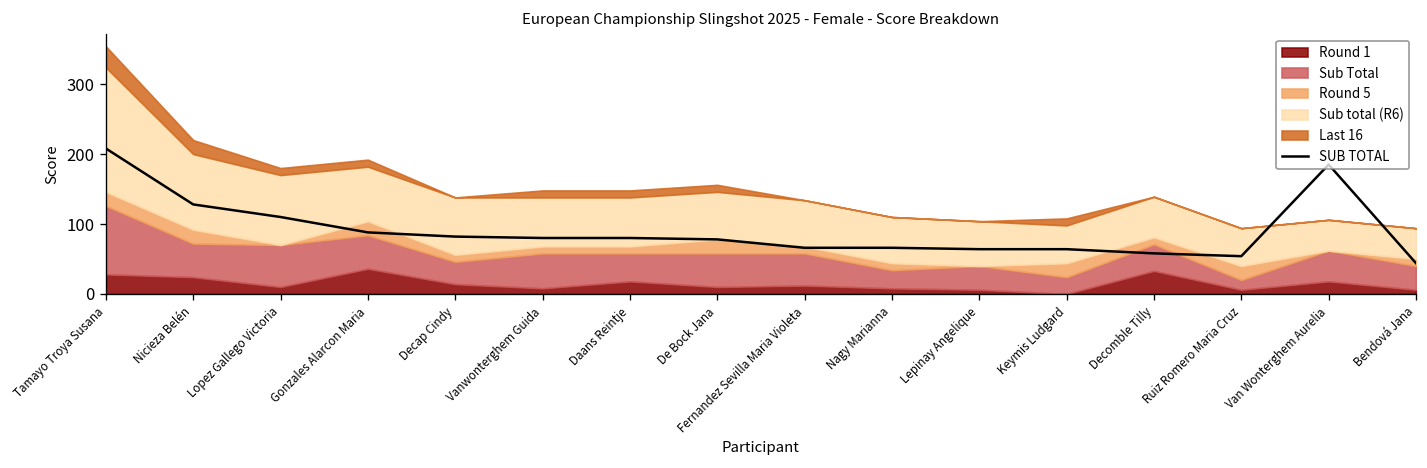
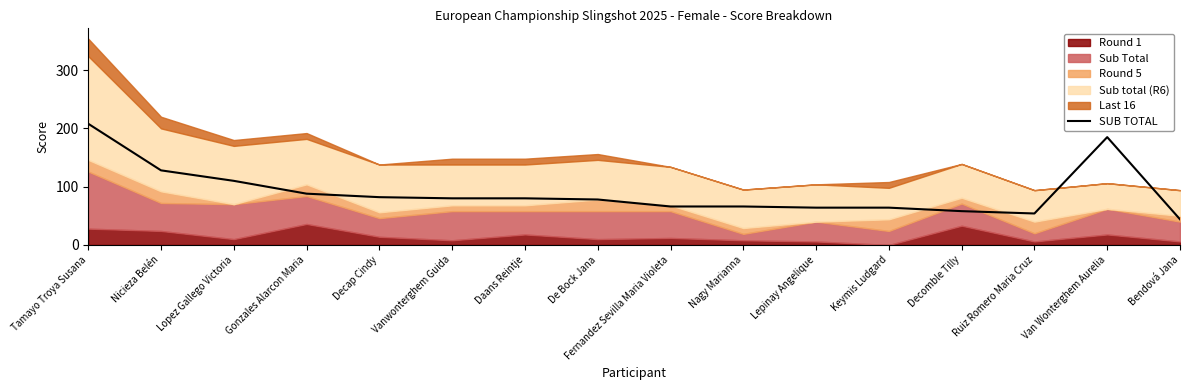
  {
    "SUB TOTAL": {
      "Tamayo Troya Susana": 210,
      "Nicieza Belén": 130,
      "Lopez Gallego Victoria": 110,
      "Decap Cindy": 80,
      "Vanwonterghem Guida": 80,
      "Daans Reintje": 80,
      "Nagy Marianna": 70,
      "Lepinay Angelique": 60,
      "Keymis Ludgard": 60,
      "Decomble Tilly": 60,
      "Ruiz Romero Maria Cruz": 50,
      "Van Wonterghem Aurelia": 190
    },
    "Round 1": {
      "Tamayo Troya Susana": 30,
      "Nicieza Belén": 20,
      "Lopez Gallego Victoria": 10,
      "Gonzales Alarcon Maria": 40,
      "Decap Cindy": 10,
      "Vanwonterghem Guida": 10,
      "Daans Reintje": 20,
      "De Bock Jana": 10,
      "Fernandez Sevilla Maria Violeta": 10,
      "Nagy Marianna": 10,
      "Lepinay Angelique": 10,
      "Keymis Ludgard": 0,
      "Decomble Tilly": 30,
      "Ruiz Romero Maria Cruz": 10,
      "Van Wonterghem Aurelia": 20,
      "Bendová Jana": 10
    },
    "Sub Total": {
      "Tamayo Troya Susana": 100,
      "Nicieza Belén": 50,
      "Decap Cindy": 30,
      "Vanwonterghem Guida": 50,
      "Daans Reintje": 40,
      "De Bock Jana": 50,
      "Fernandez Sevilla Maria Violeta": 50,
-     "Nagy Marianna": 30,
+     "Nagy Marianna": 10,
      "Keymis Ludgard": 20,
      "Decomble Tilly": 40,
      "Ruiz Romero Maria Cruz": 10
    },
    "Round 5": {
      "Tamayo Troya Susana": 20,
      "Nicieza Belén": 20,
      "Gonzales Alarcon Maria": 20,
      "Decap Cindy": 10,
      "Vanwonterghem Guida": 10,
      "Daans Reintje": 10,
      "Nagy Marianna": 10,
      "Keymis Ludgard": 20,
      "Decomble Tilly": 10,
      "Ruiz Romero Maria Cruz": 20,
      "Bendová Jana": 10
    },
    "Sub total (R6)": {
      "Tamayo Troya Susana": 180,
      "Nicieza Belén": 110,
      "Lopez Gallego Victoria": 100,
      "Gonzales Alarcon Maria": 80,
      "Vanwonterghem Guida": 70,
      "Daans Reintje": 70,
      "De Bock Jana": 70,
      "Keymis Ludgard": 50
    },
    "Last 16": {
      "Tamayo Troya Susana": 30,
      "Nicieza Belén": 20,
      "Lopez Gallego Victoria": 10,
      "Gonzales Alarcon Maria": 10,
      "Vanwonterghem Guida": 10,
      "Daans Reintje": 10,
      "De Bock Jana": 10,
      "Keymis Ludgard": 10
    }
  }
